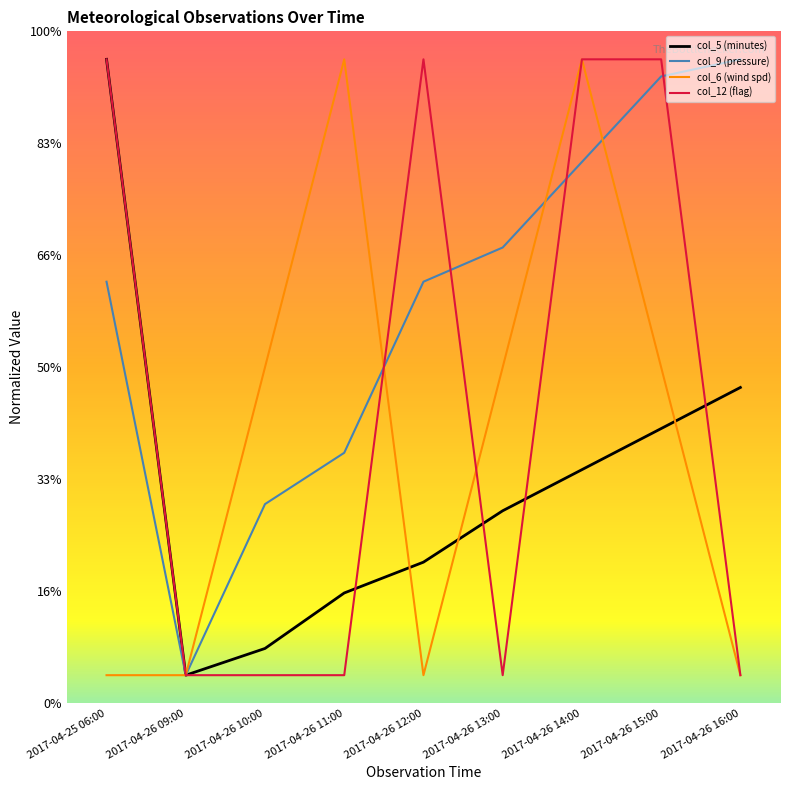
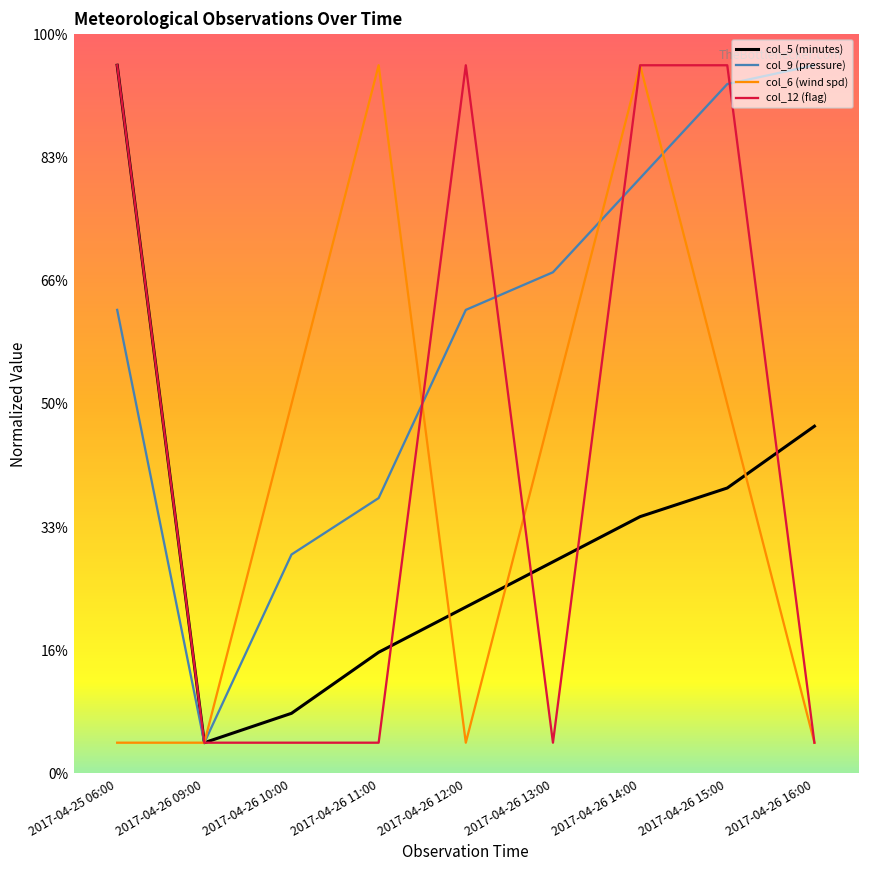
  {
    "col_5 (minutes)": {
      "2017-04-26 10:00": "8%",
      "2017-04-26 11:00": "16%",
-     "2017-04-26 12:00": "21%",
+     "2017-04-26 12:00": "23%",
      "2017-04-26 13:00": "29%",
      "2017-04-26 14:00": "35%",
-     "2017-04-26 15:00": "41%",
+     "2017-04-26 15:00": "39%",
      "2017-04-26 16:00": "47%"
    },
    "col_9 (pressure)": {
      "2017-04-25 06:00": "63%",
      "2017-04-26 10:00": "30%",
      "2017-04-26 11:00": "37%",
      "2017-04-26 12:00": "63%",
      "2017-04-26 13:00": "68%",
      "2017-04-26 14:00": "81%",
      "2017-04-26 15:00": "93%"
    },
    "col_6 (wind spd)": {
      "2017-04-25 06:00": "4%",
      "2017-04-26 10:00": "50%",
      "2017-04-26 11:00": "96%",
      "2017-04-26 12:00": "4%",
      "2017-04-26 13:00": "50%",
      "2017-04-26 15:00": "50%"
    },
    "col_12 (flag)": {
      "2017-04-26 10:00": "4%",
      "2017-04-26 11:00": "4%",
      "2017-04-26 12:00": "96%",
      "2017-04-26 13:00": "4%",
      "2017-04-26 15:00": "96%"
    }
  }
